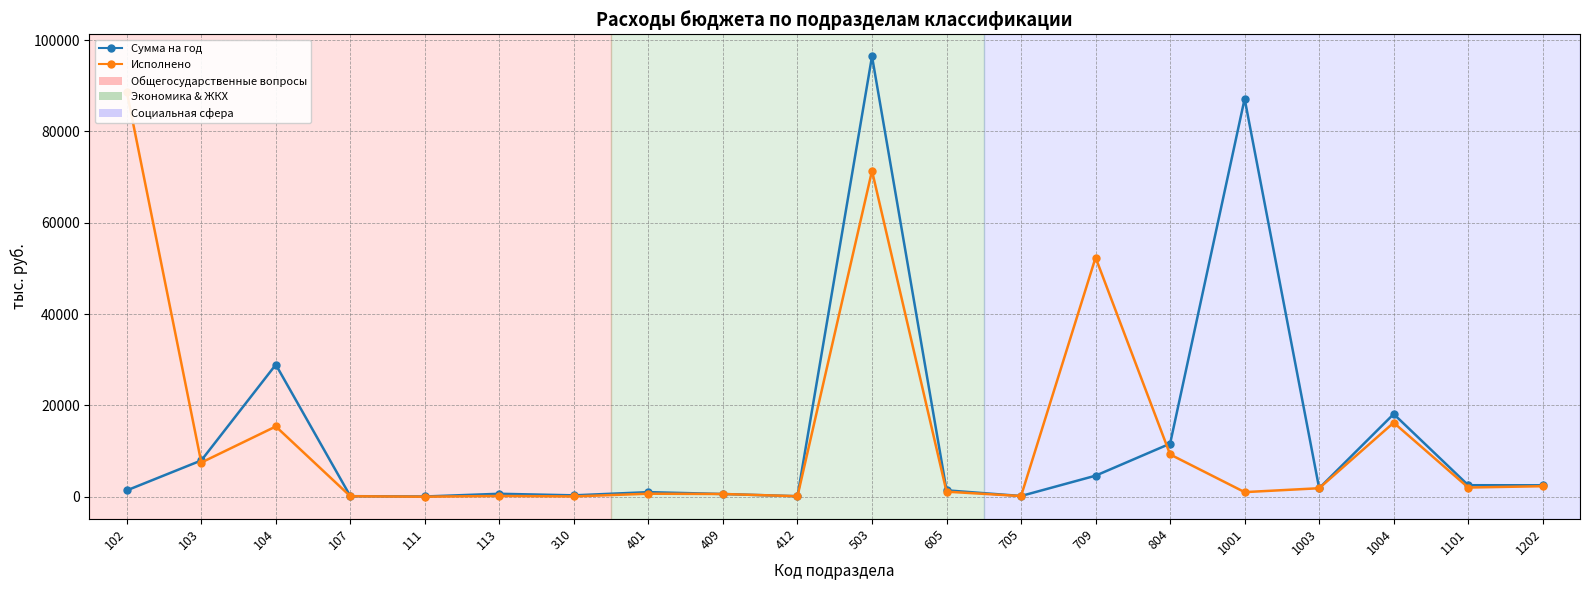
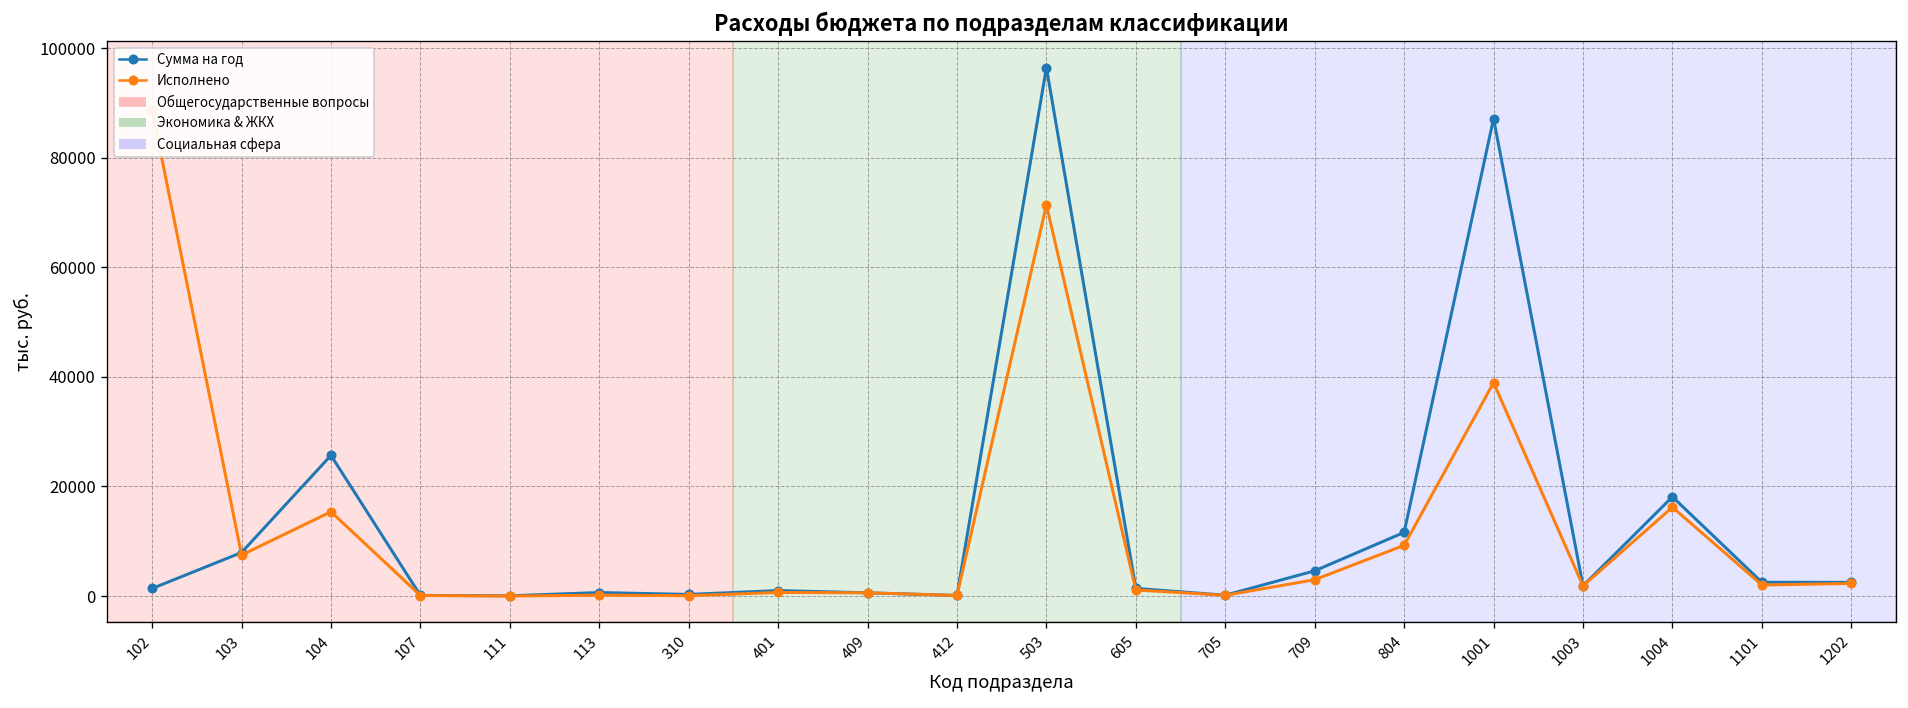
  {
    "Сумма на год": {
      "102": 1000,
-     "104": 29000,
+     "104": 26000,
      "503": 96000,
      "709": 5000,
      "804": 12000,
      "1001": 87000,
      "1004": 18000
    },
    "Исполнено": {
      "104": 15000,
      "503": 71000,
-     "709": 52000,
+     "709": 3000,
      "804": 9000,
-     "1001": 1000,
+     "1001": 39000,
      "1004": 16000
    }
  }
